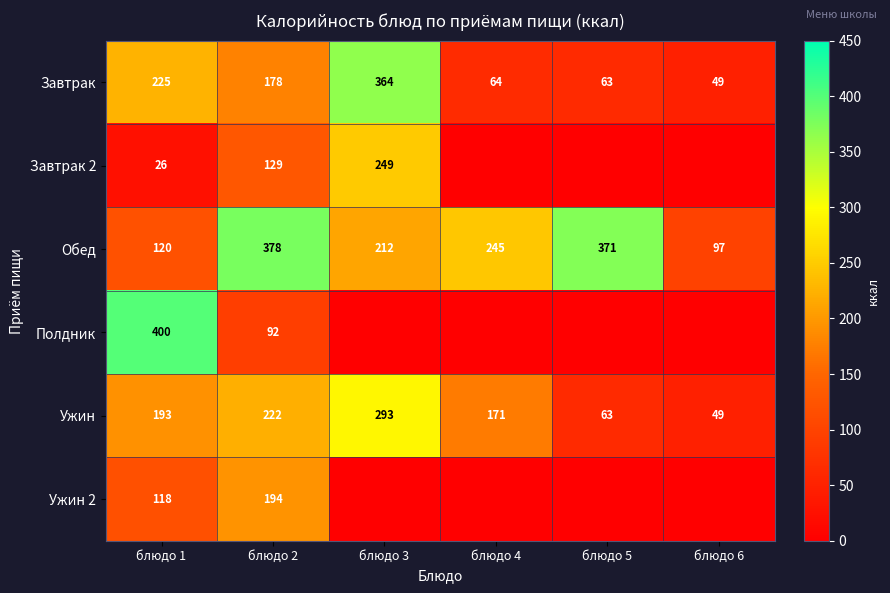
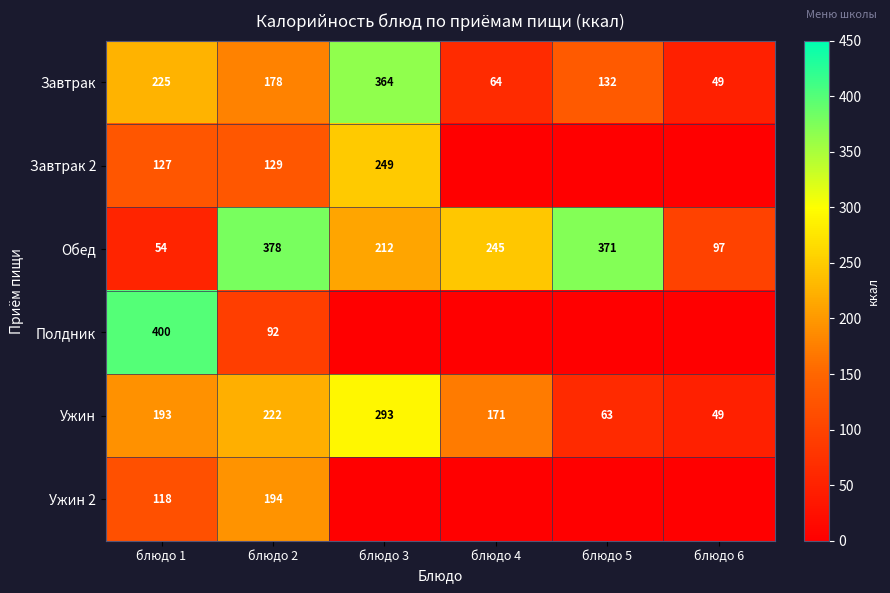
  {
    "Завтрак": {
      "блюдо 1": 225,
      "блюдо 2": 178,
      "блюдо 3": 364,
      "блюдо 4": 64,
-     "блюдо 5": 63,
+     "блюдо 5": 132,
      "блюдо 6": 49
    },
    "Завтрак 2": {
-     "блюдо 1": 26,
+     "блюдо 1": 127,
      "блюдо 2": 129,
      "блюдо 3": 249
    },
    "Обед": {
-     "блюдо 1": 120,
+     "блюдо 1": 54,
      "блюдо 2": 378,
      "блюдо 3": 212,
      "блюдо 4": 245,
      "блюдо 5": 371,
      "блюдо 6": 97
    },
    "Полдник": {
      "блюдо 1": 400,
      "блюдо 2": 92
    },
    "Ужин": {
      "блюдо 1": 193,
      "блюдо 2": 222,
      "блюдо 3": 293,
      "блюдо 4": 171,
      "блюдо 5": 63,
      "блюдо 6": 49
    },
    "Ужин 2": {
      "блюдо 1": 118,
      "блюдо 2": 194
    }
  }
